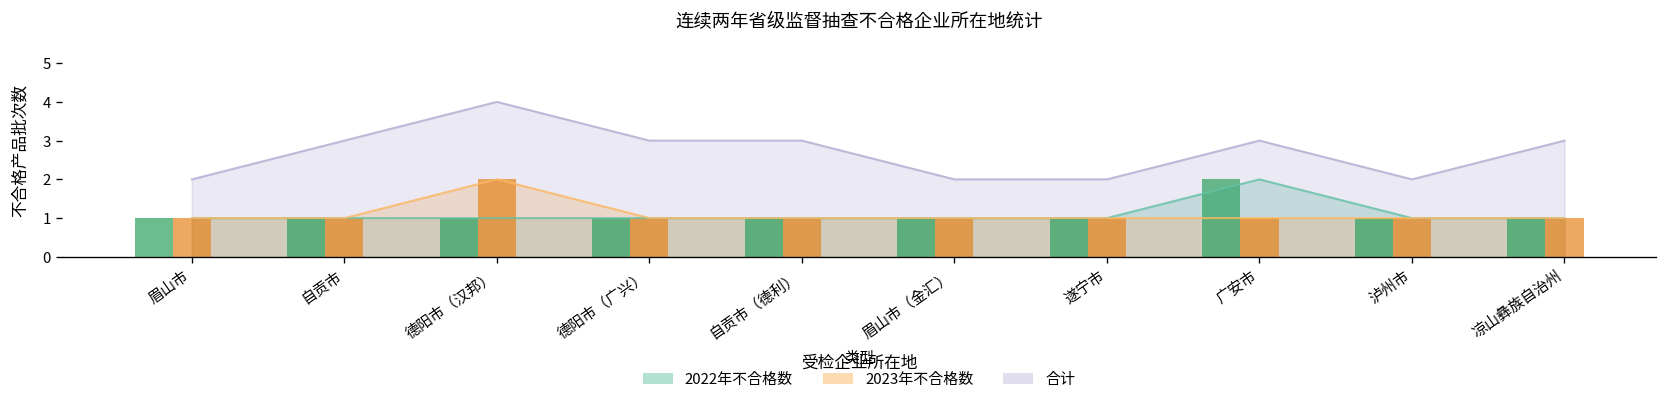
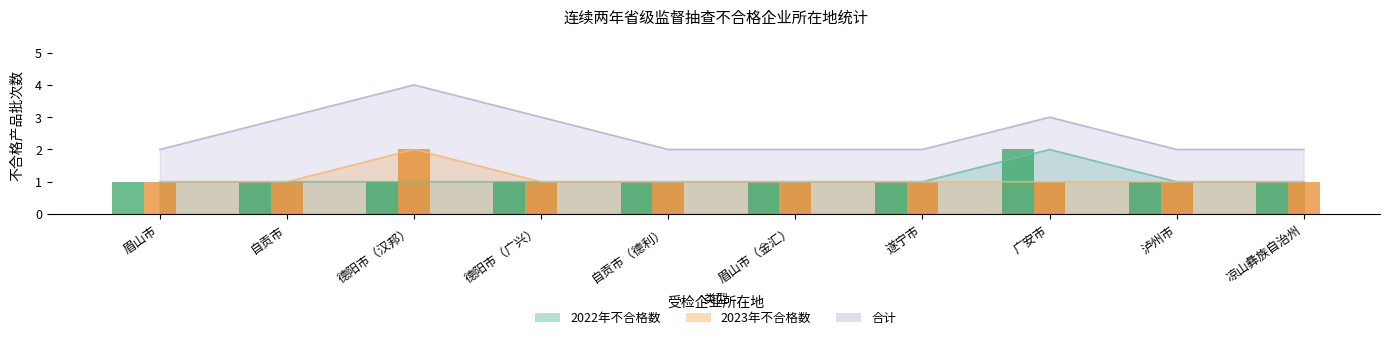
  {
    "2022年不合格数": {
      "德阳市（汉邦）": 1,
      "广安市": 2
    },
    "2023年不合格数": {
      "眉山市": 1,
      "自贡市": 1,
      "德阳市（汉邦）": 2,
      "德阳市（广兴）": 1,
      "自贡市（德利）": 1,
      "眉山市（金汇）": 1,
      "遂宁市": 1,
      "广安市": 1,
      "泸州市": 1,
      "凉山彝族自治州": 1
    },
    "合计": {
      "眉山市": 2,
      "自贡市": 3,
      "德阳市（汉邦）": 4,
      "德阳市（广兴）": 3,
-     "自贡市（德利）": 3,
+     "自贡市（德利）": 2,
      "眉山市（金汇）": 2,
      "遂宁市": 2,
      "广安市": 3,
      "泸州市": 2,
-     "凉山彝族自治州": 3
+     "凉山彝族自治州": 2
    }
  }
